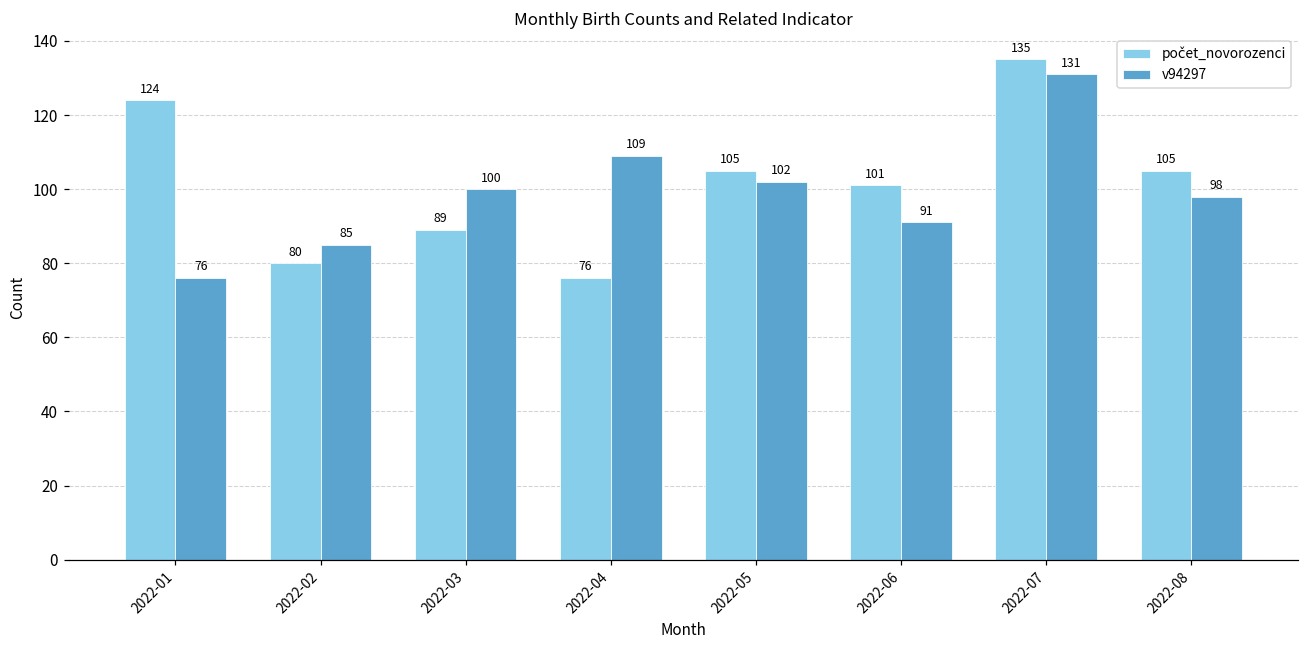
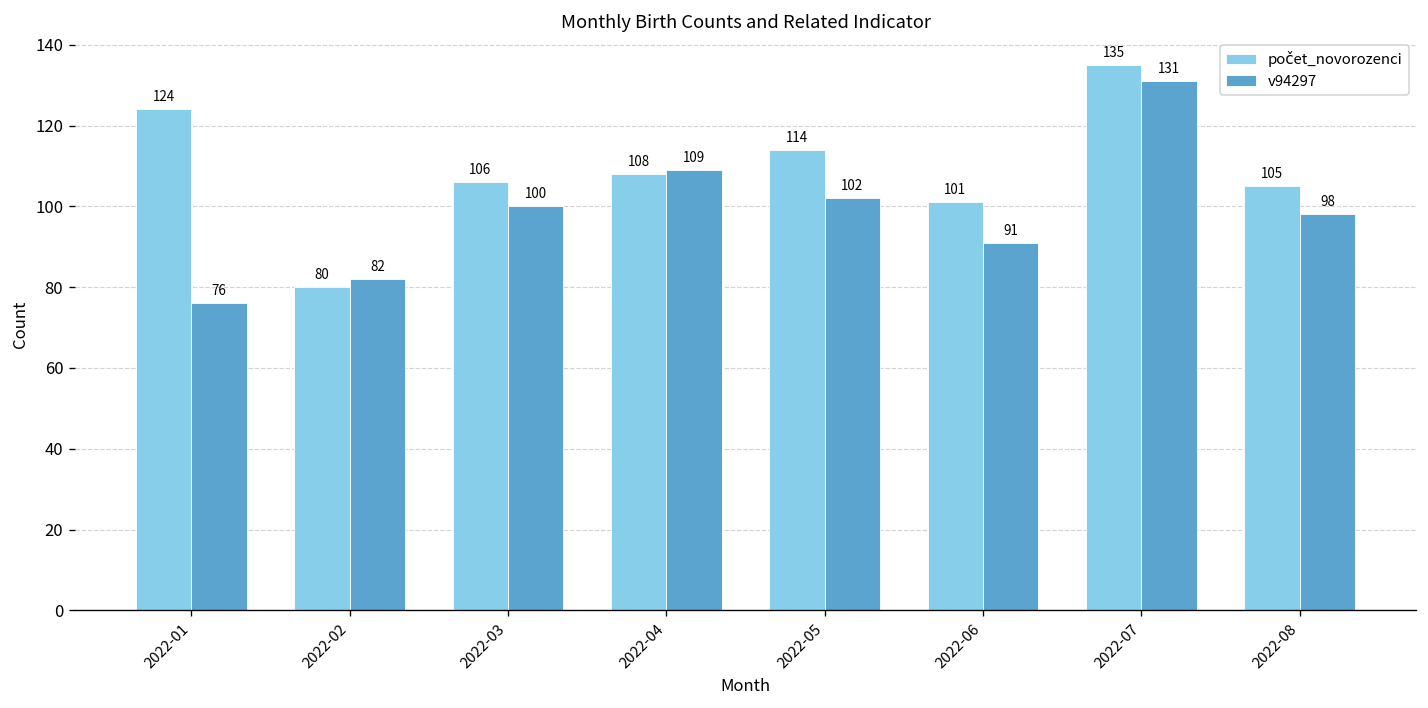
  {
    "počet_novorozenci": {
      "2022-01": 124,
      "2022-02": 80,
-     "2022-03": 89,
-     "2022-04": 76,
-     "2022-05": 105,
+     "2022-03": 106,
+     "2022-04": 108,
+     "2022-05": 114,
      "2022-06": 101,
      "2022-07": 135,
      "2022-08": 105
    },
    "v94297": {
      "2022-01": 76,
-     "2022-02": 85,
+     "2022-02": 82,
      "2022-03": 100,
      "2022-04": 109,
      "2022-05": 102,
      "2022-06": 91,
      "2022-07": 131,
      "2022-08": 98
    }
  }
